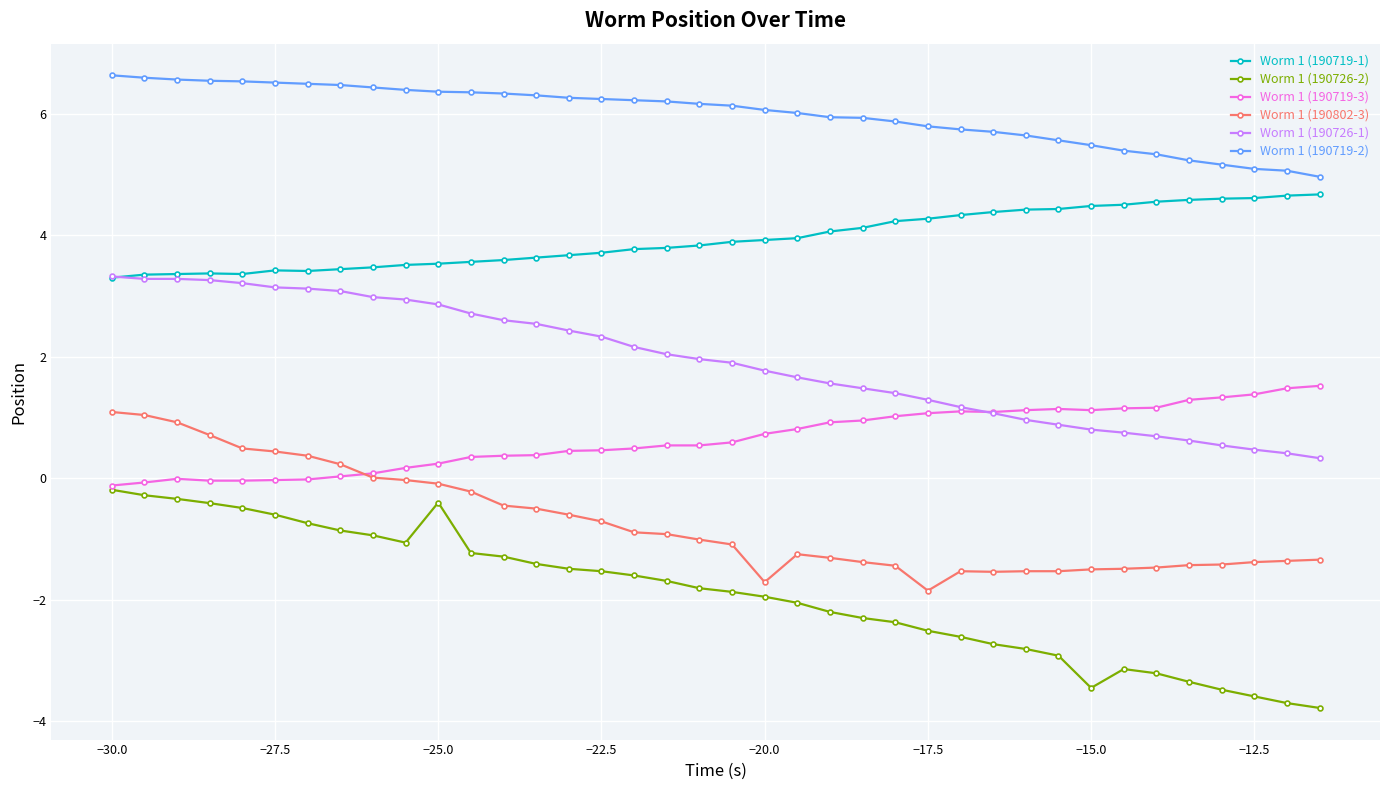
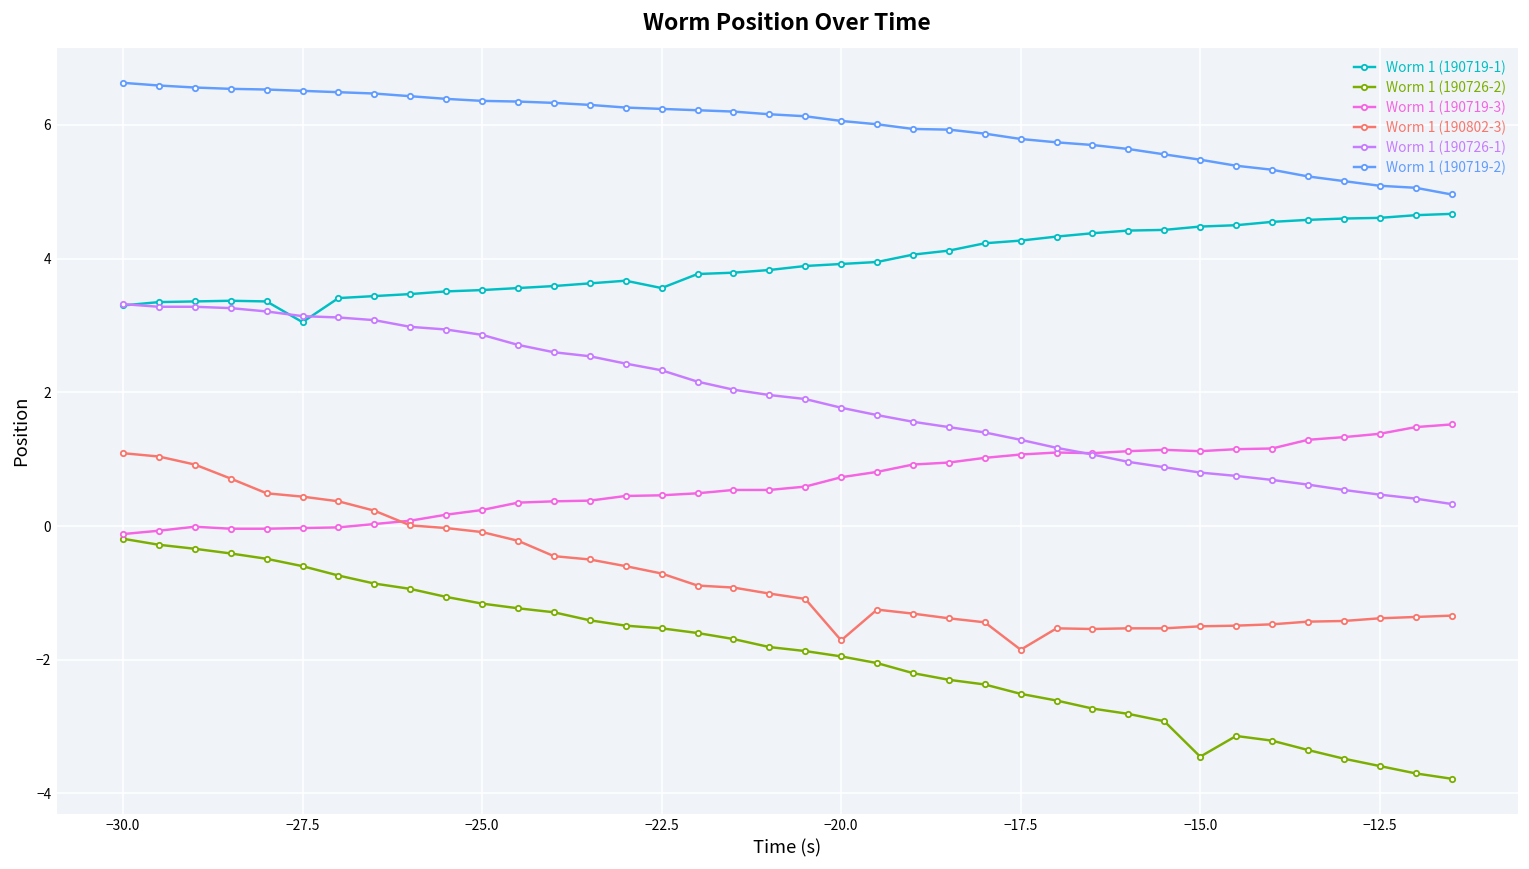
  {
    "Worm 1 (190719-1)": {
-     "−27.5": 3.4,
+     "−27.5": 3.1,
      "−25.0": 3.5,
-     "−22.5": 3.7,
+     "−22.5": 3.6,
      "−20.0": 3.9,
      "−17.5": 4.3,
      "−15.0": 4.5,
      "−12.5": 4.6
    },
    "Worm 1 (190726-2)": {
      "−30.0": -0.2,
      "−27.5": -0.6,
-     "−25.0": -0.4,
+     "−25.0": -1.2,
      "−22.5": -1.5,
      "−20.0": -2.0,
      "−17.5": -2.5,
      "−15.0": -3.5,
      "−12.5": -3.6
    },
    "Worm 1 (190802-3)": {
      "−30.0": 1.1,
      "−27.5": 0.4,
      "−25.0": -0.1,
      "−22.5": -0.7,
      "−20.0": -1.7,
      "−17.5": -1.9,
      "−15.0": -1.5,
      "−12.5": -1.4
    },
    "Worm 1 (190719-2)": {
      "−30.0": 6.6,
      "−27.5": 6.5,
      "−25.0": 6.4,
      "−22.5": 6.2,
      "−20.0": 6.1,
      "−17.5": 5.8,
      "−15.0": 5.5,
      "−12.5": 5.1
    }
  }
